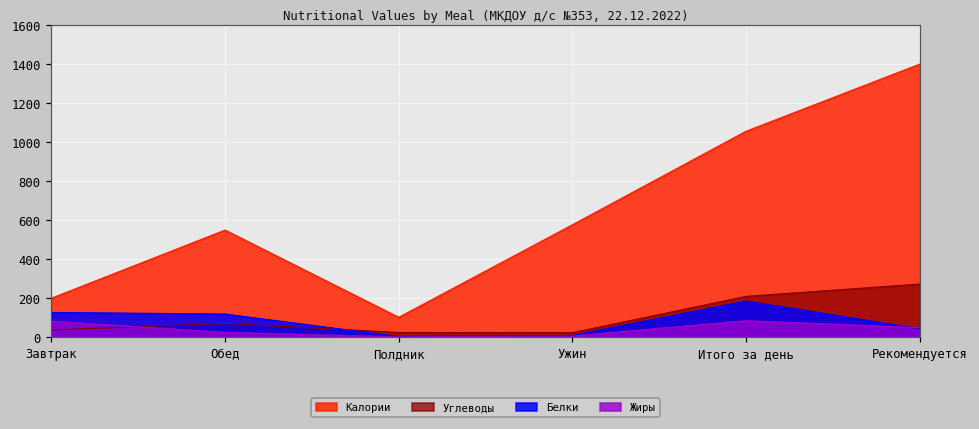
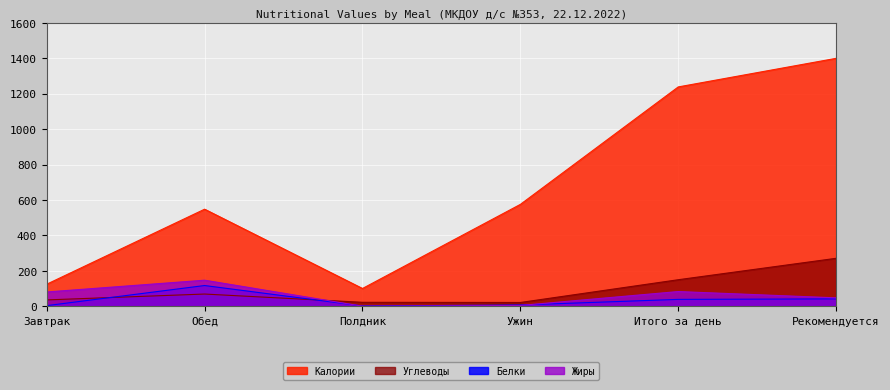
  {
    "Калории": {
-     "Завтрак": 200,
+     "Завтрак": 120,
      "Обед": 550,
      "Полдник": 100,
      "Ужин": 580,
-     "Итого за день": 1060,
+     "Итого за день": 1240,
      "Рекомендуется": 1400
    },
    "Углеводы": {
      "Завтрак": 40,
      "Обед": 70,
      "Полдник": 20,
      "Ужин": 20,
-     "Итого за день": 210,
+     "Итого за день": 150,
      "Рекомендуется": 270
    },
    "Белки": {
-     "Завтрак": 130,
+     "Завтрак": 0,
      "Обед": 120,
-     "Итого за день": 180
+     "Итого за день": 40
    },
    "Жиры": {
      "Завтрак": 80,
-     "Обед": 20,
+     "Обед": 150,
      "Итого за день": 80
    }
  }
